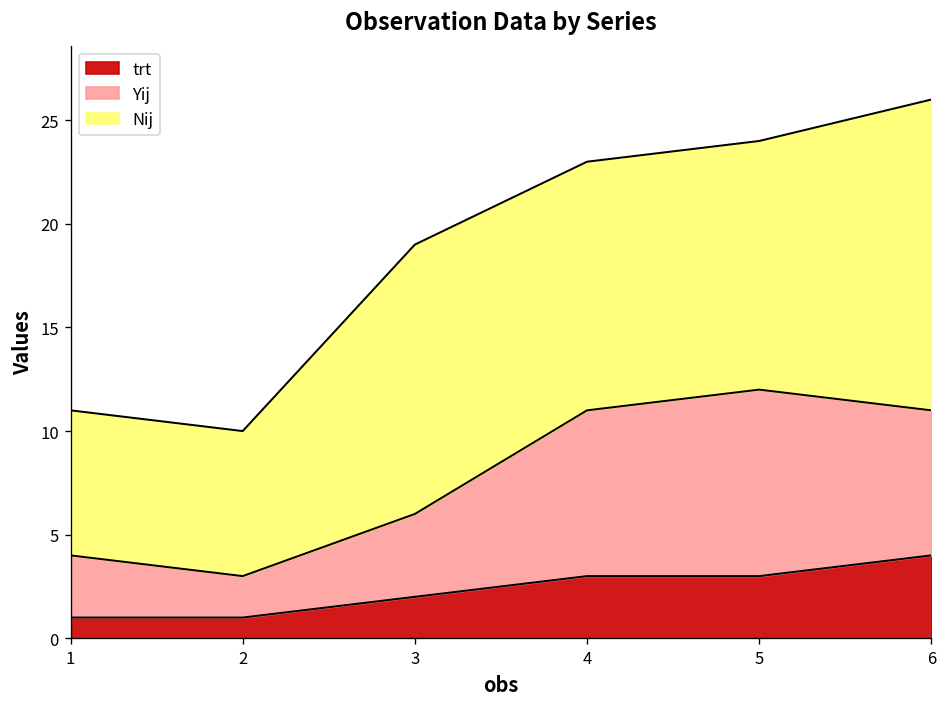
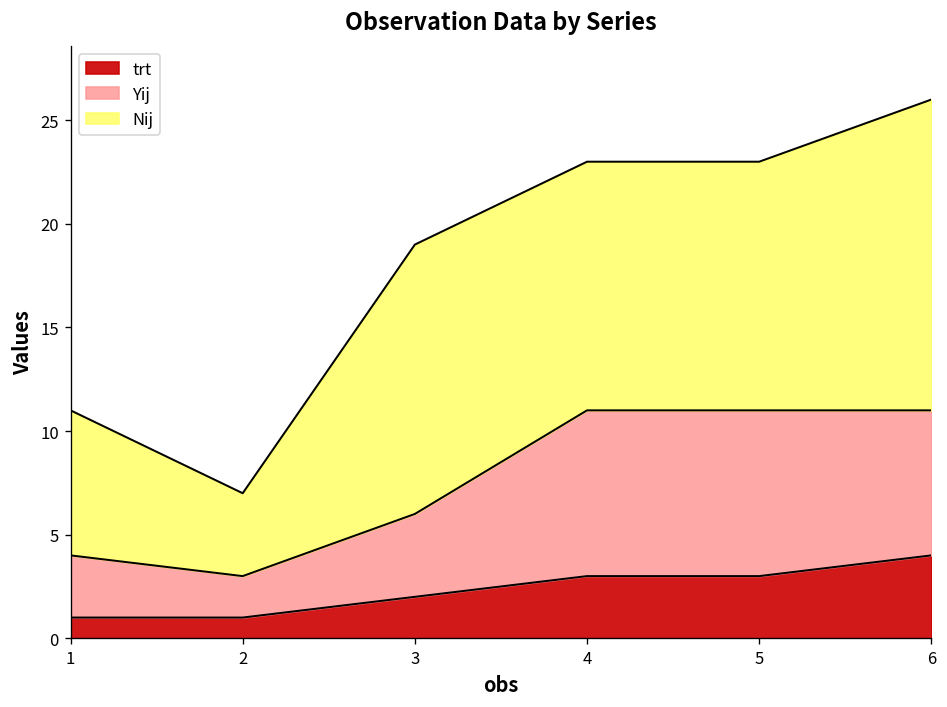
  {
    "trt": {
      "1": 1,
      "2": 1,
      "3": 2,
      "4": 3,
      "5": 3,
      "6": 4
    },
    "Yij": {
      "1": 3,
      "2": 2,
      "3": 4,
      "4": 8,
-     "5": 9,
+     "5": 8,
      "6": 7
    },
    "Nij": {
      "1": 7,
-     "2": 7,
+     "2": 4,
      "3": 13,
      "4": 12,
      "5": 12,
      "6": 15
    }
  }
